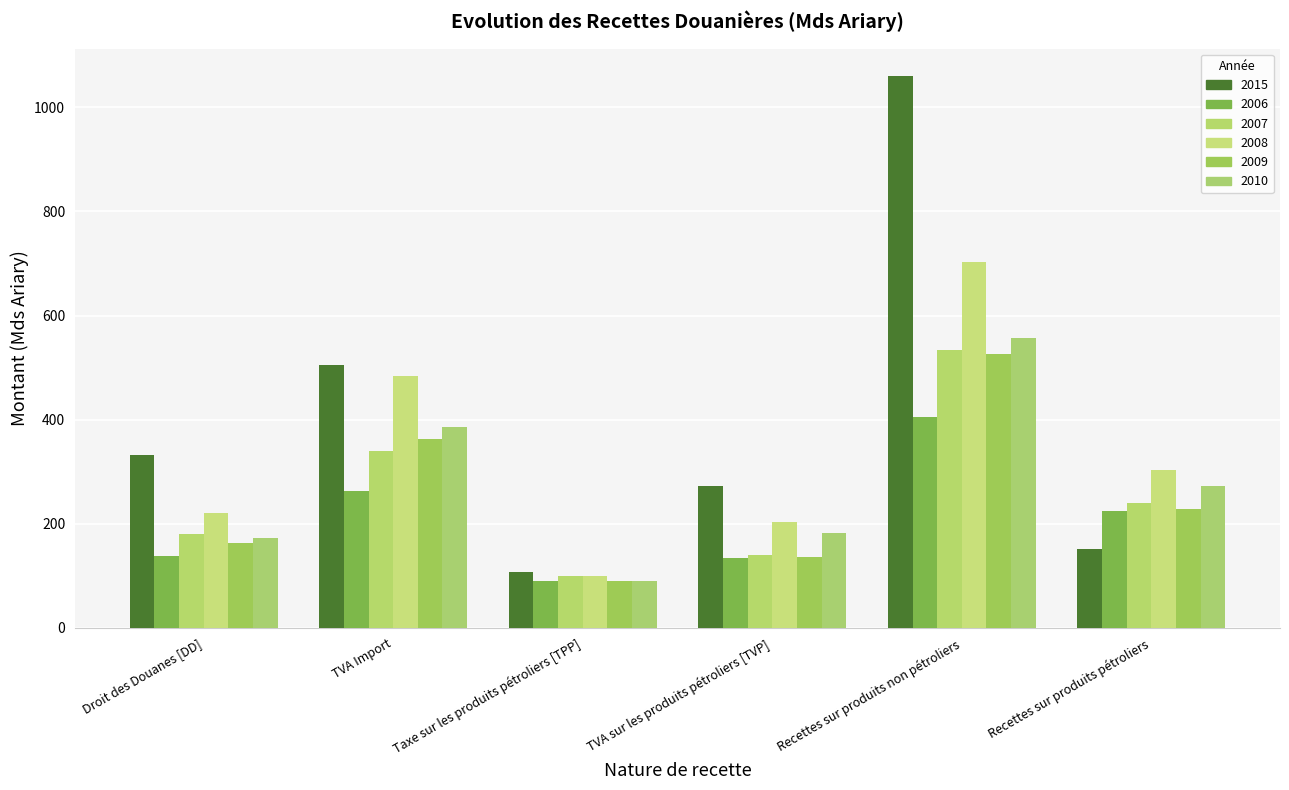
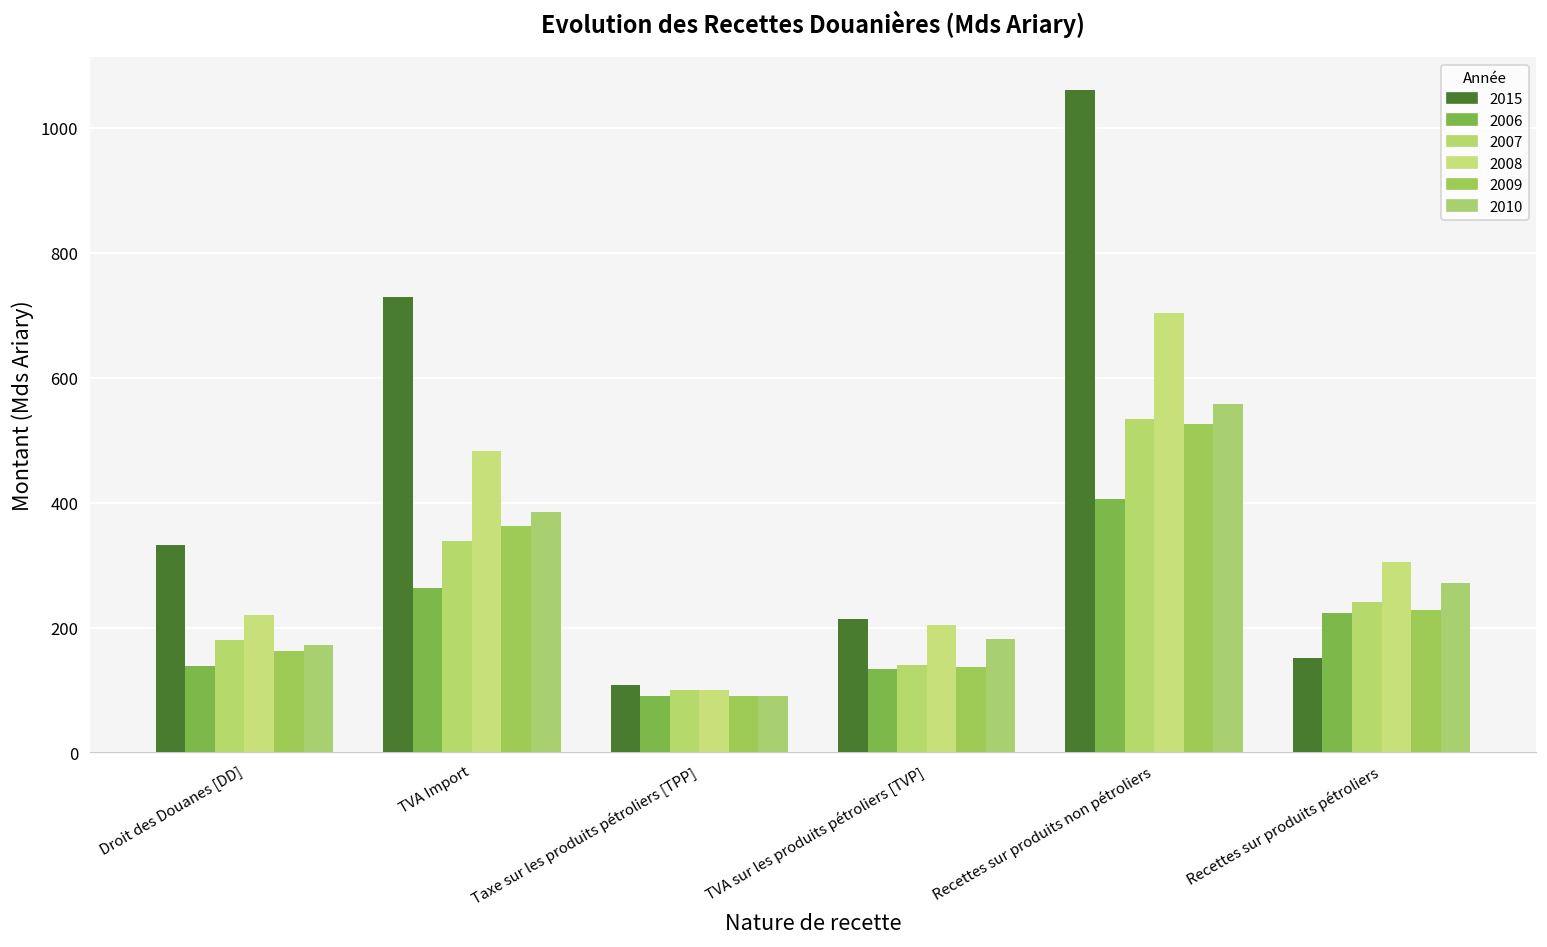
  {
    "2015": {
      "Droit des Douanes [DD]": 330,
-     "TVA Import": 510,
+     "TVA Import": 730,
      "Taxe sur les produits pétroliers [TPP]": 110,
-     "TVA sur les produits pétroliers [TVP]": 270,
+     "TVA sur les produits pétroliers [TVP]": 210,
      "Recettes sur produits non pétroliers": 1060,
      "Recettes sur produits pétroliers": 150
    }
  }
